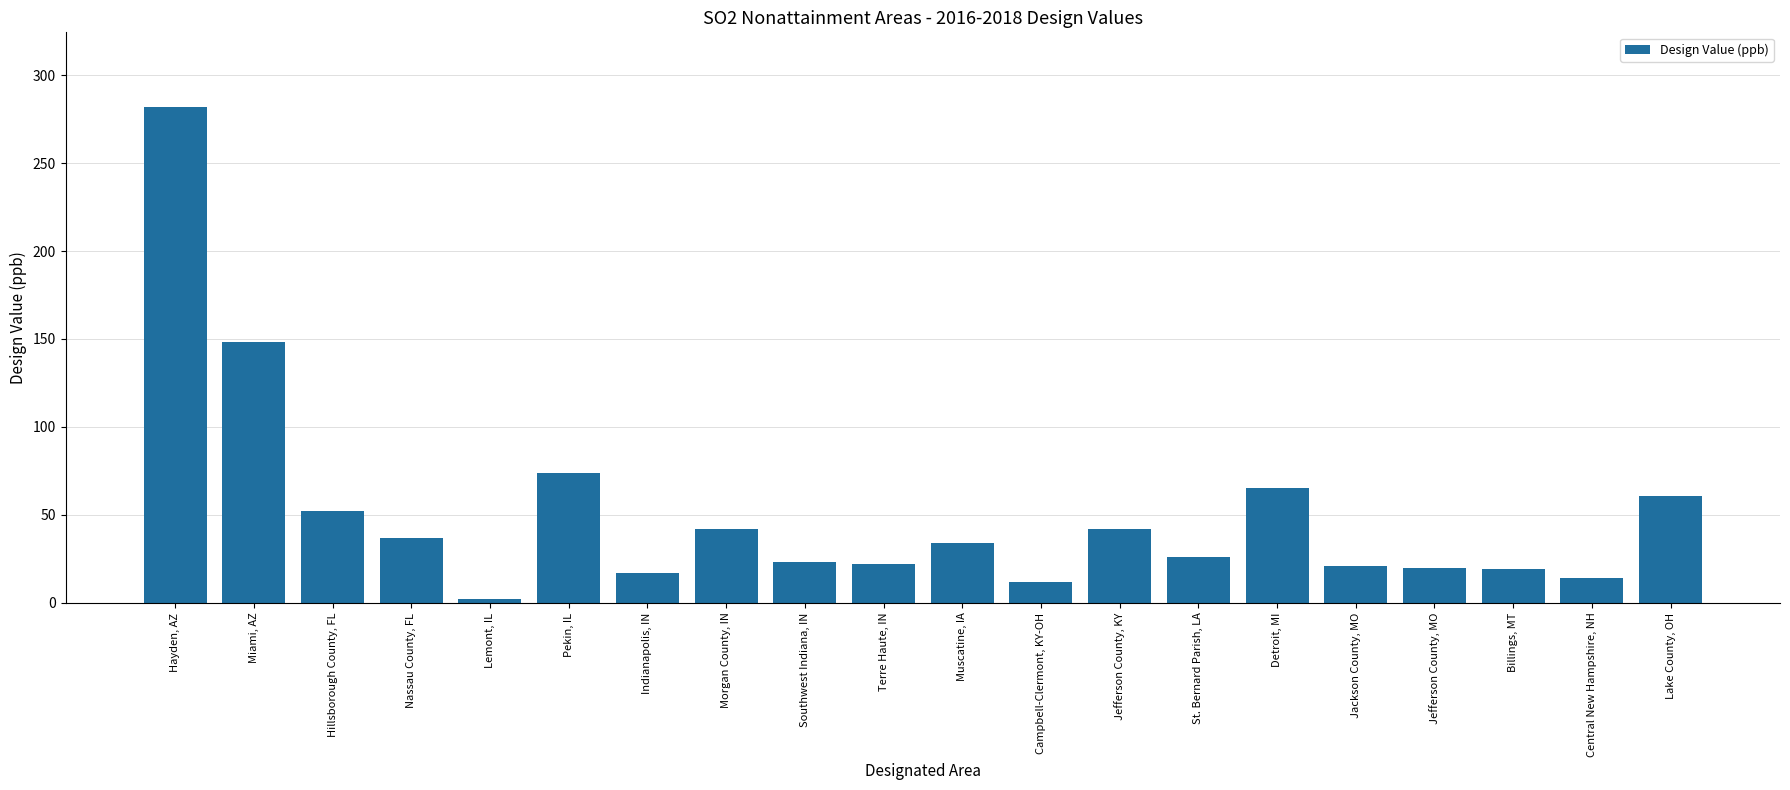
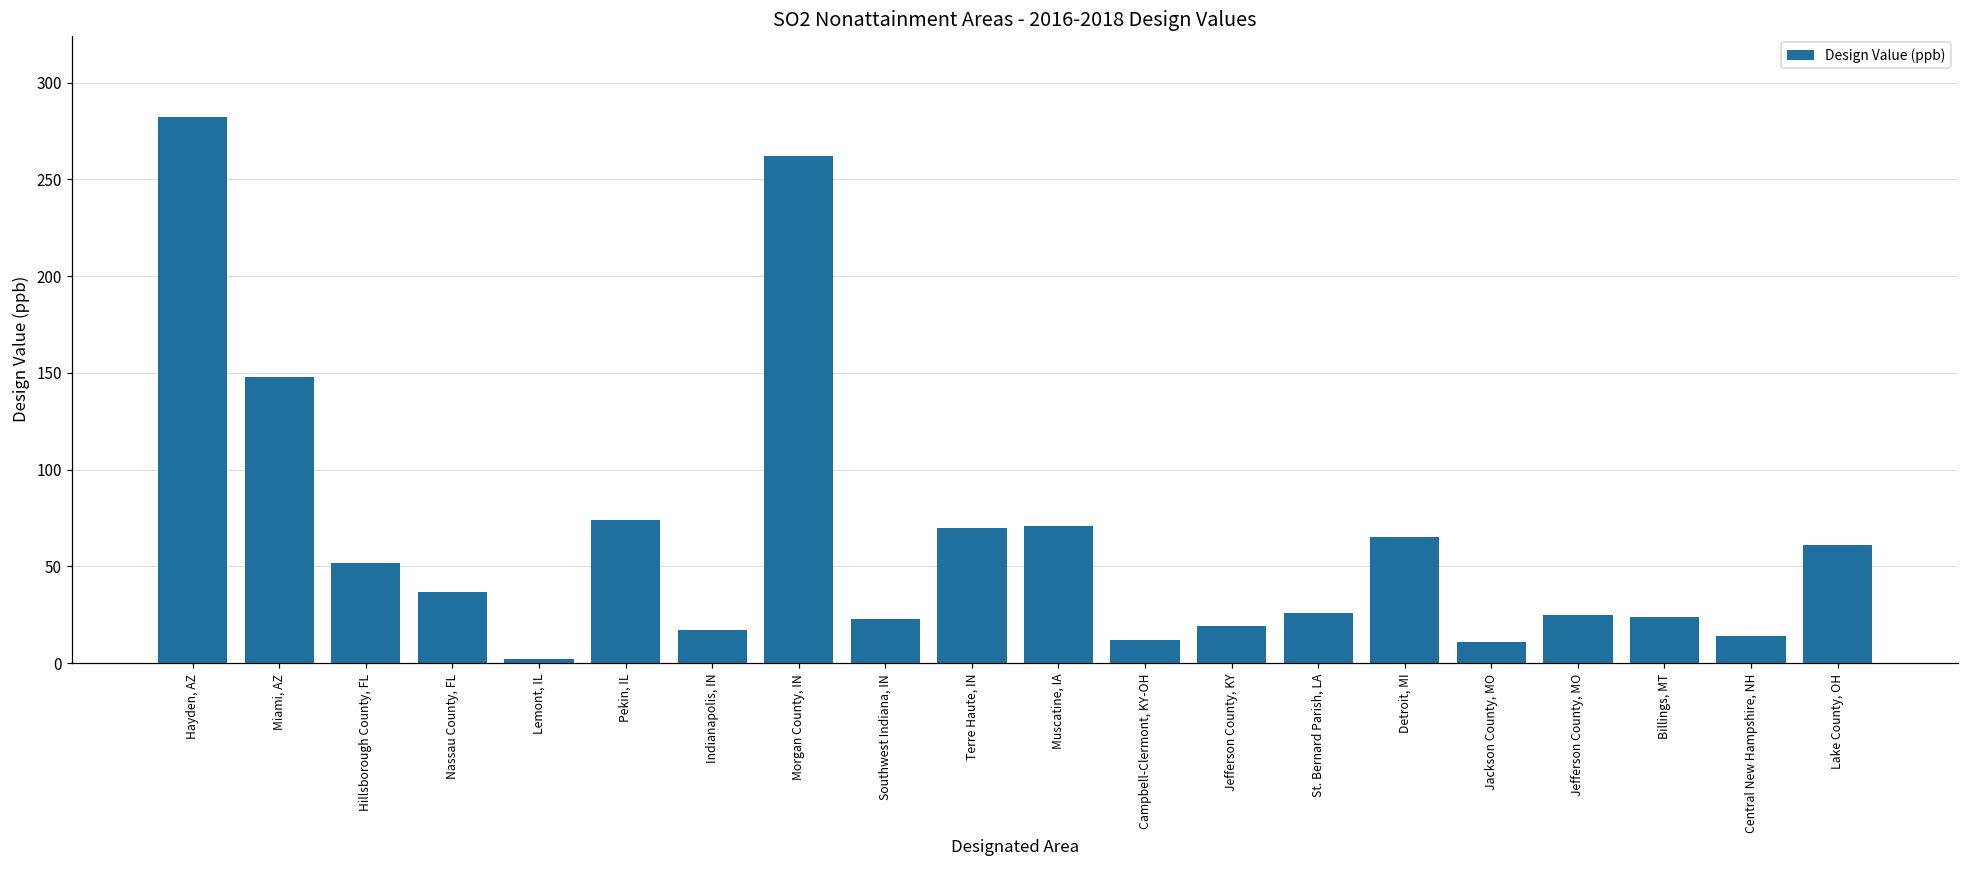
  {
    "Hayden, AZ": 282,
    "Miami, AZ": 148,
    "Hillsborough County, FL": 52,
    "Nassau County, FL": 37,
    "Lemont, IL": 2,
    "Pekin, IL": 74,
    "Indianapolis, IN": 17,
-   "Morgan County, IN": 42,
+   "Morgan County, IN": 262,
    "Southwest Indiana, IN": 23,
-   "Terre Haute, IN": 22,
-   "Muscatine, IA": 34,
+   "Terre Haute, IN": 70,
+   "Muscatine, IA": 71,
    "Campbell-Clermont, KY-OH": 12,
-   "Jefferson County, KY": 42,
+   "Jefferson County, KY": 19,
    "St. Bernard Parish, LA": 26,
    "Detroit, MI": 65,
-   "Jackson County, MO": 21,
-   "Jefferson County, MO": 20,
-   "Billings, MT": 19,
+   "Jackson County, MO": 11,
+   "Jefferson County, MO": 25,
+   "Billings, MT": 24,
    "Central New Hampshire, NH": 14,
    "Lake County, OH": 61
  }
